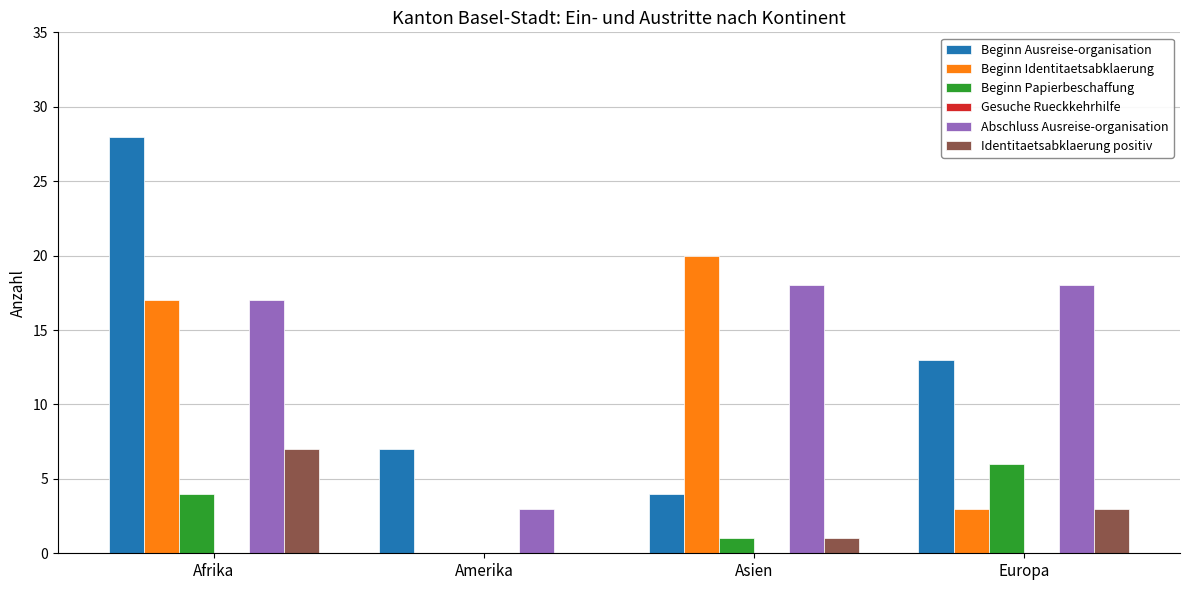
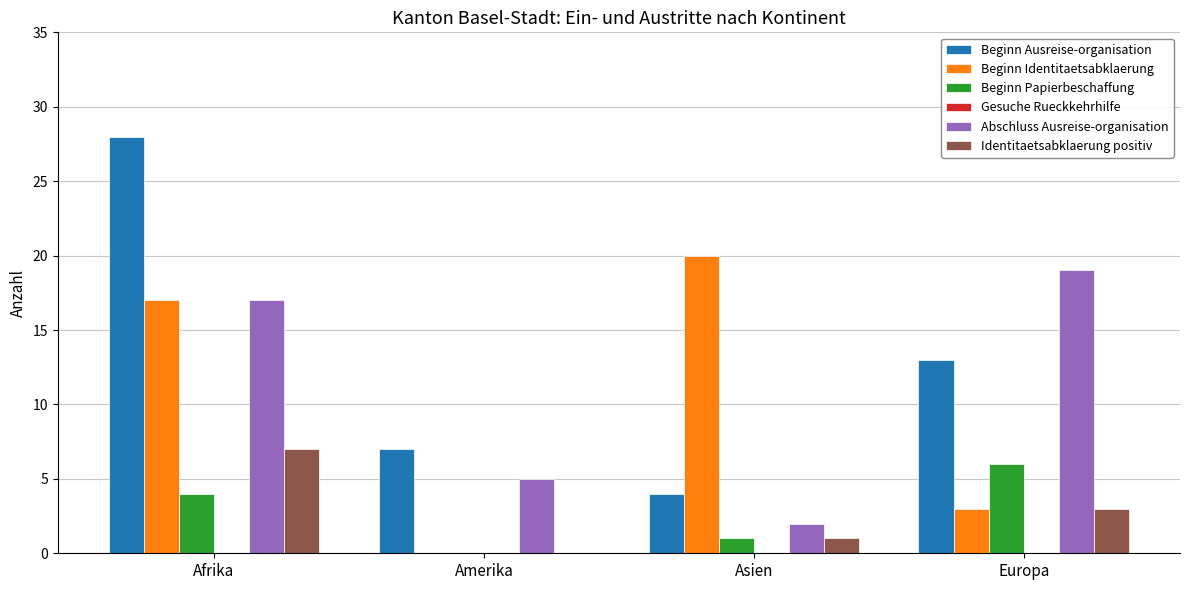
  {
    "Beginn Ausreise-organisation": {
      "Afrika": 28,
      "Amerika": 7,
      "Asien": 4,
      "Europa": 13
    },
    "Beginn Identitaetsabklaerung": {
      "Afrika": 17,
      "Amerika": 0,
      "Asien": 20,
      "Europa": 3
    },
    "Beginn Papierbeschaffung": {
      "Afrika": 4,
      "Amerika": 0,
      "Asien": 1,
      "Europa": 6
    },
    "Gesuche Rueckkehrhilfe": {
      "Afrika": 0,
      "Amerika": 0,
      "Asien": 0,
      "Europa": 0
    },
    "Abschluss Ausreise-organisation": {
      "Afrika": 17,
-     "Amerika": 3,
-     "Asien": 18,
-     "Europa": 18
+     "Amerika": 5,
+     "Asien": 2,
+     "Europa": 19
    },
    "Identitaetsabklaerung positiv": {
      "Afrika": 7,
      "Amerika": 0,
      "Asien": 1,
      "Europa": 3
    }
  }
